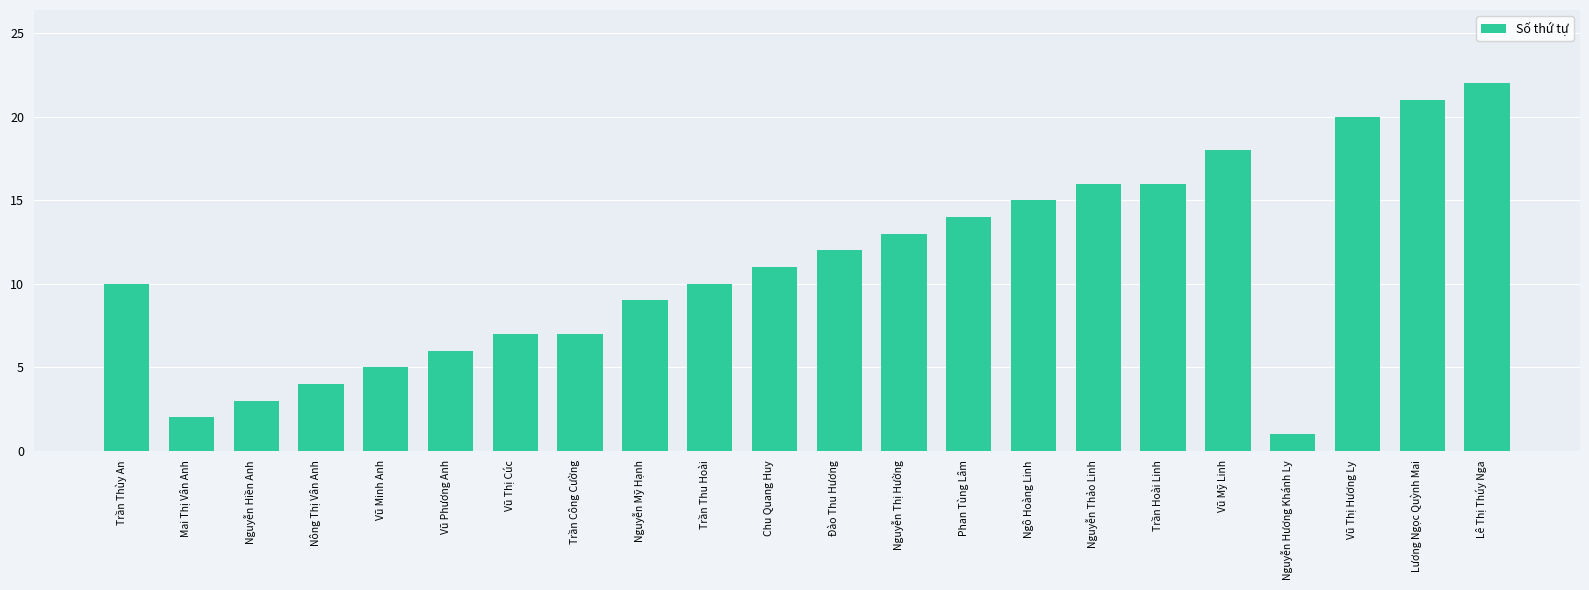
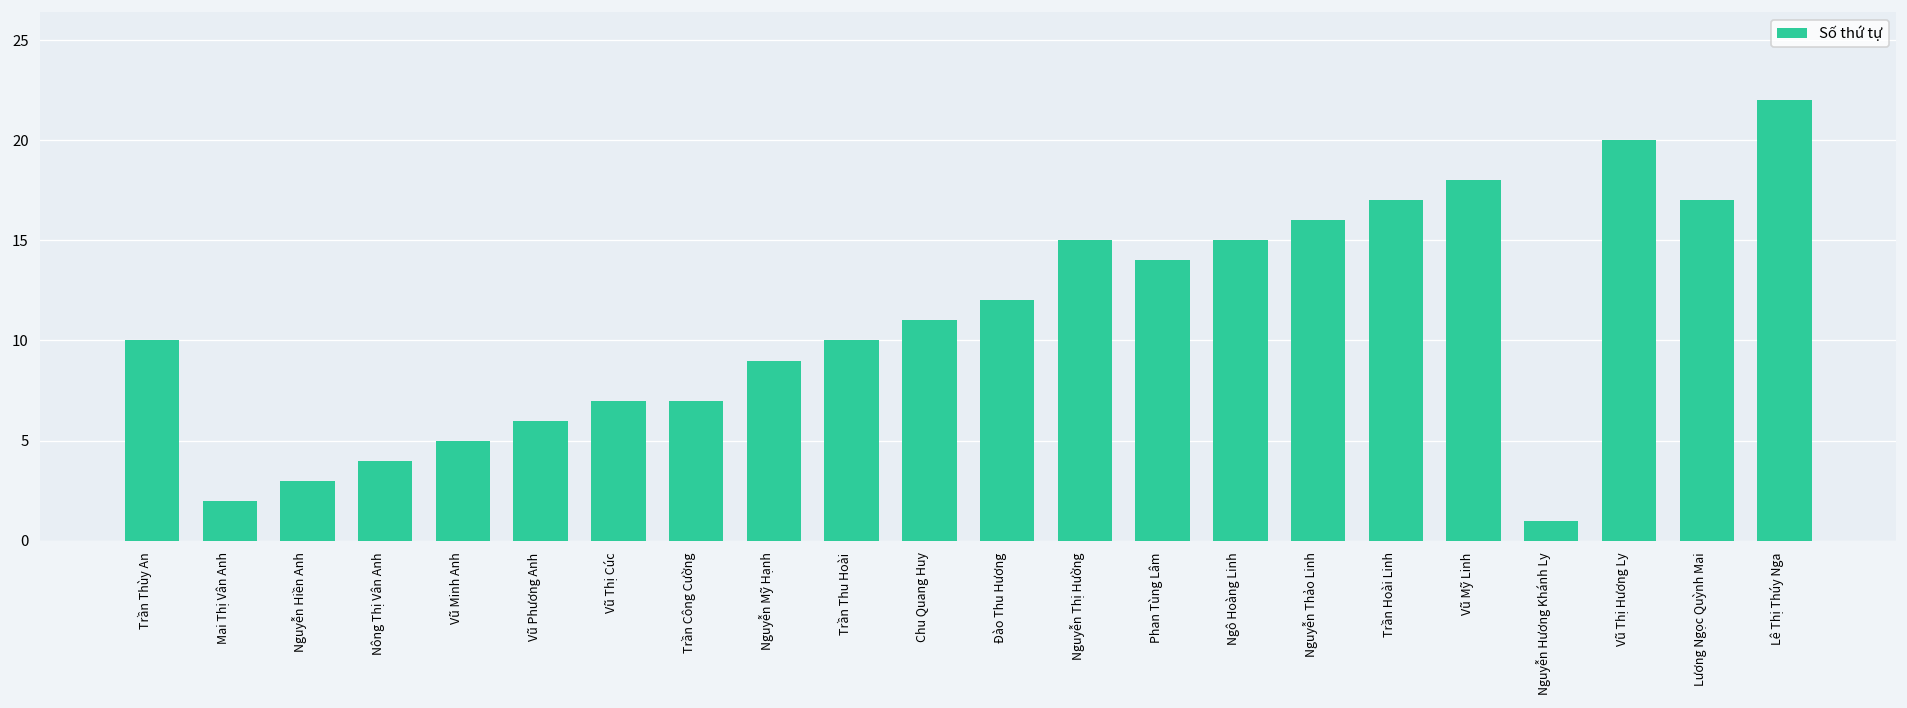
  {
    "Trần Thùy An": 10,
    "Mai Thị Vân Anh": 2,
    "Nguyễn Hiền Anh": 3,
    "Nông Thị Vân Anh": 4,
    "Vũ Minh Anh": 5,
    "Vũ Phương Anh": 6,
    "Vũ Thị Cúc": 7,
    "Trần Công Cường": 7,
    "Nguyễn Mỹ Hạnh": 9,
    "Trần Thu Hoài": 10,
    "Chu Quang Huy": 11,
    "Đào Thu Hương": 12,
-   "Nguyễn Thị Hường": 13,
+   "Nguyễn Thị Hường": 15,
    "Phan Tùng Lâm": 14,
    "Ngô Hoàng Linh": 15,
    "Nguyễn Thảo Linh": 16,
-   "Trần Hoài Linh": 16,
+   "Trần Hoài Linh": 17,
    "Vũ Mỹ Linh": 18,
    "Nguyễn Hương Khánh Ly": 1,
    "Vũ Thị Hương Ly": 20,
-   "Lương Ngọc Quỳnh Mai": 21,
+   "Lương Ngọc Quỳnh Mai": 17,
    "Lê Thị Thúy Nga": 22
  }
